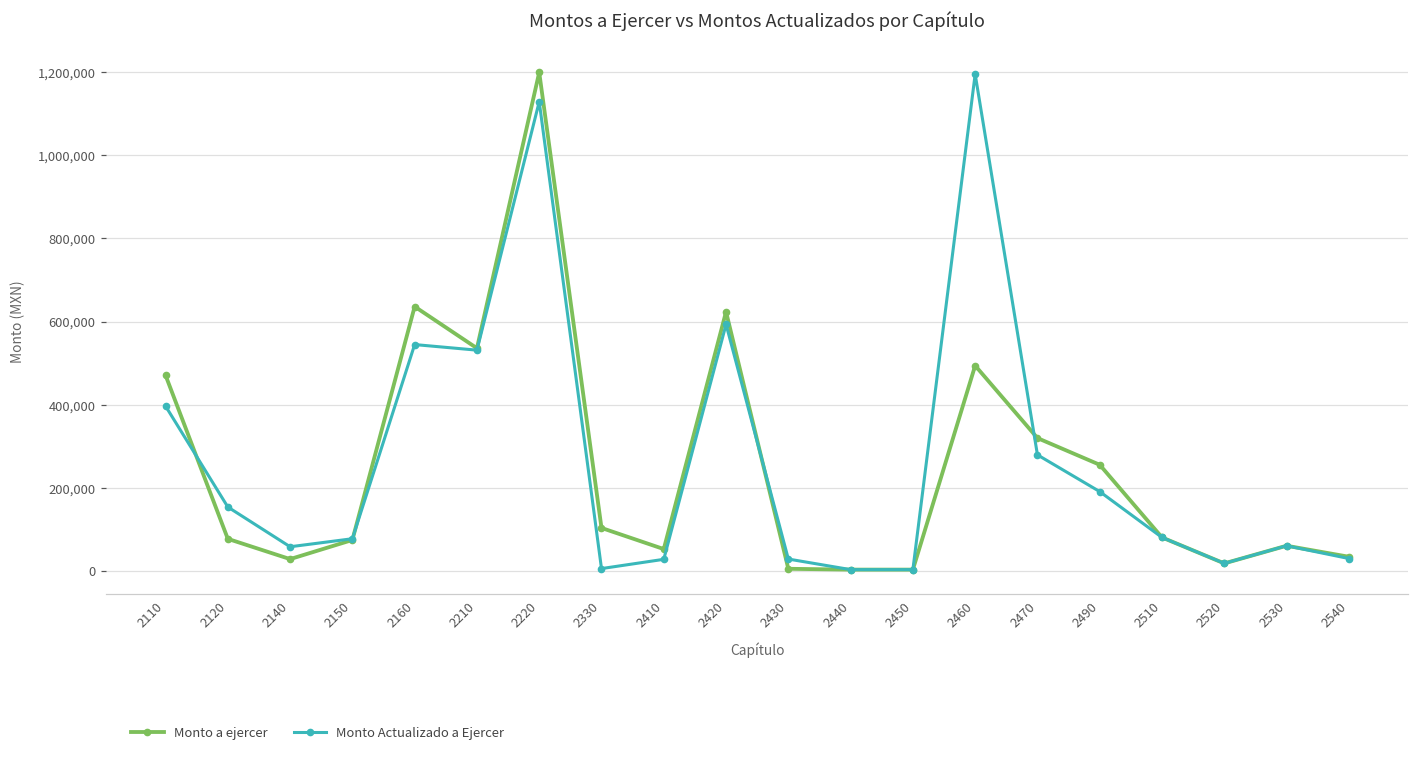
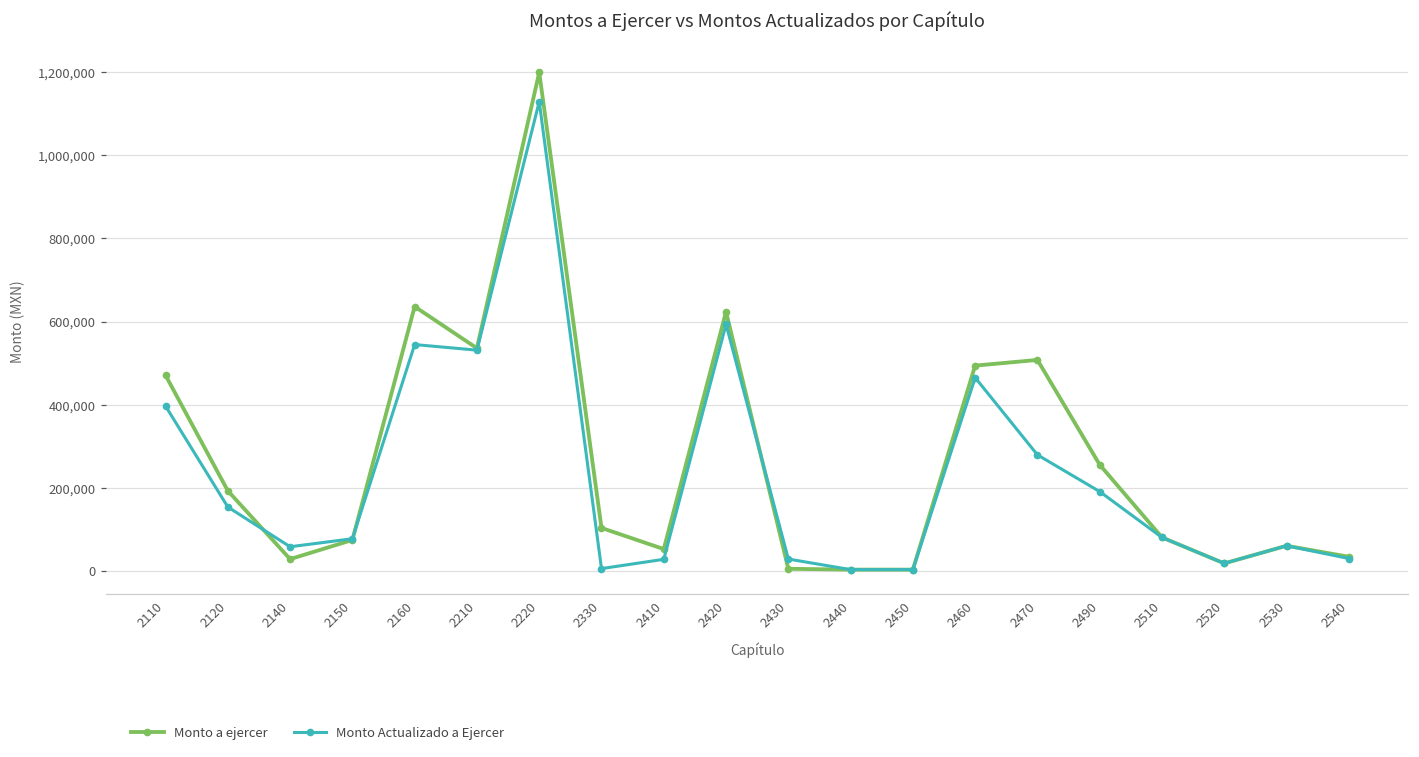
  {
    "Monto a ejercer": {
      "2110": "470,000",
-     "2120": "80,000",
+     "2120": "190,000",
      "2140": "30,000",
      "2160": "640,000",
      "2220": "1,200,000",
      "2330": "100,000",
      "2410": "50,000",
      "2420": "620,000",
      "2430": "0",
      "2460": "490,000",
-     "2470": "320,000",
+     "2470": "510,000",
      "2490": "260,000"
    },
    "Monto Actualizado a Ejercer": {
      "2110": "400,000",
      "2120": "150,000",
      "2140": "60,000",
      "2160": "540,000",
      "2220": "1,130,000",
      "2330": "10,000",
      "2410": "30,000",
      "2420": "590,000",
      "2430": "30,000",
-     "2460": "1,200,000",
+     "2460": "460,000",
      "2470": "280,000",
      "2490": "190,000"
    }
  }
